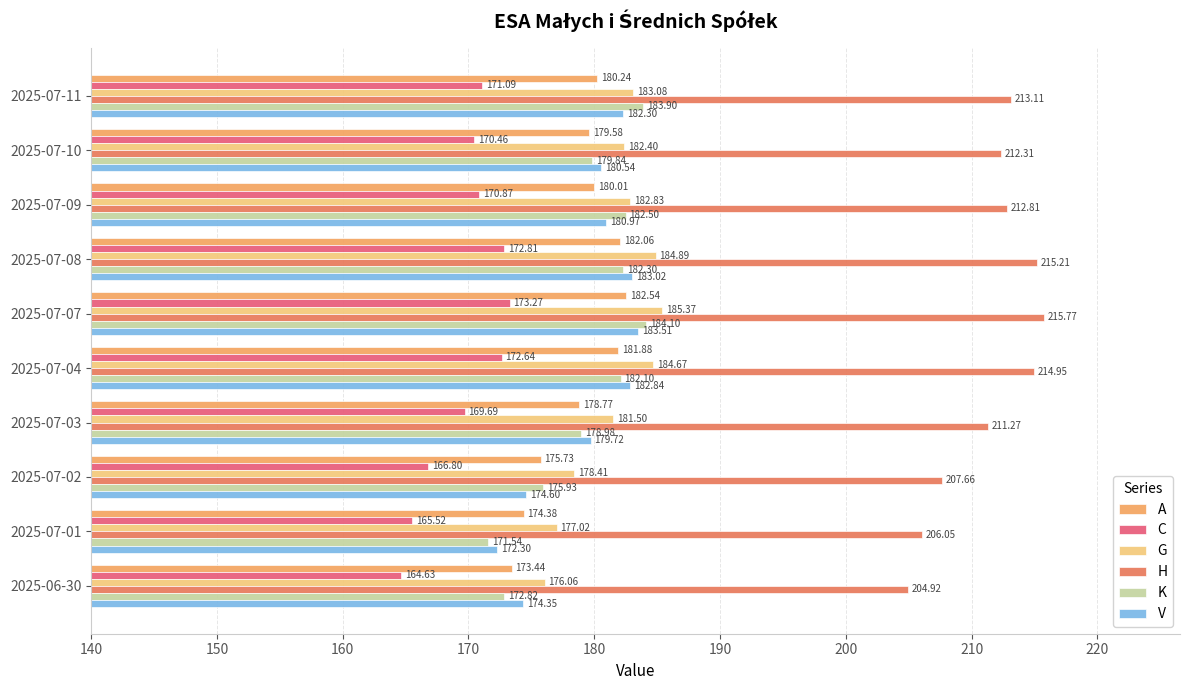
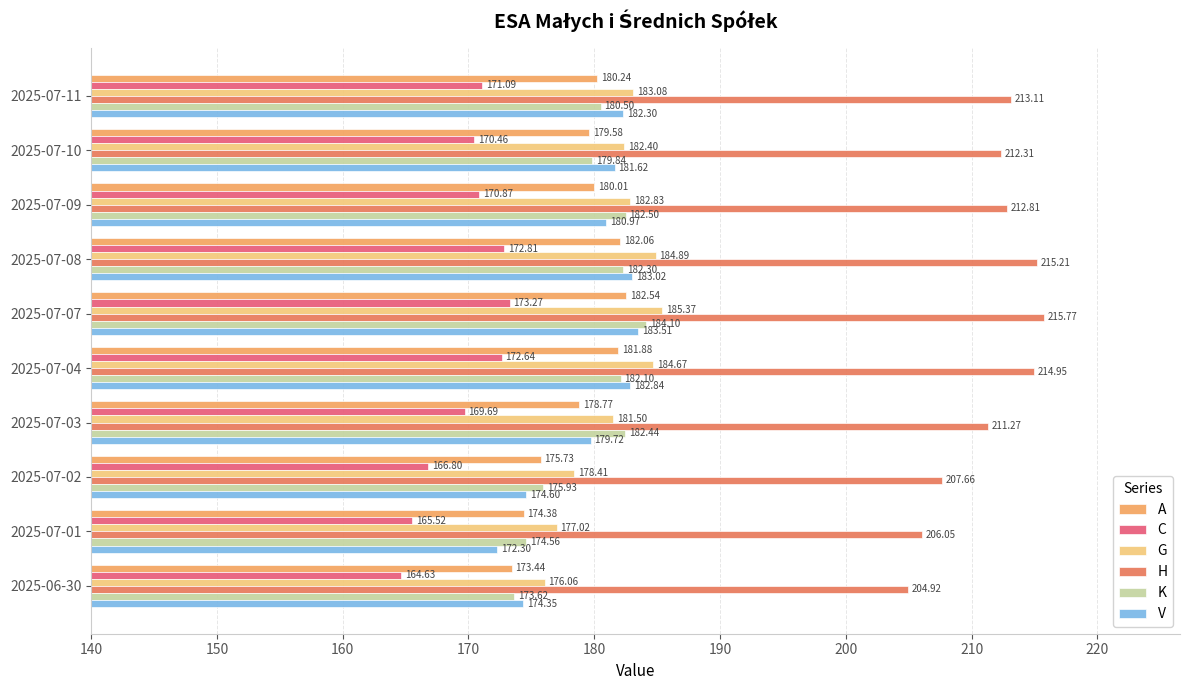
  {
    "K": {
-     "2025-07-11": 183.90,
+     "2025-07-11": 180.50,
      "2025-07-09": 182.50,
-     "2025-07-03": 178.98,
+     "2025-07-03": 182.44,
      "2025-07-02": 175.93,
-     "2025-07-01": 171.54,
-     "2025-06-30": 172.82
+     "2025-07-01": 174.56,
+     "2025-06-30": 173.62
    },
    "V": {
      "2025-07-11": 182.30,
-     "2025-07-10": 180.54,
+     "2025-07-10": 181.62,
      "2025-07-09": 180.97,
      "2025-07-02": 174.60,
      "2025-06-30": 174.35
    }
  }
